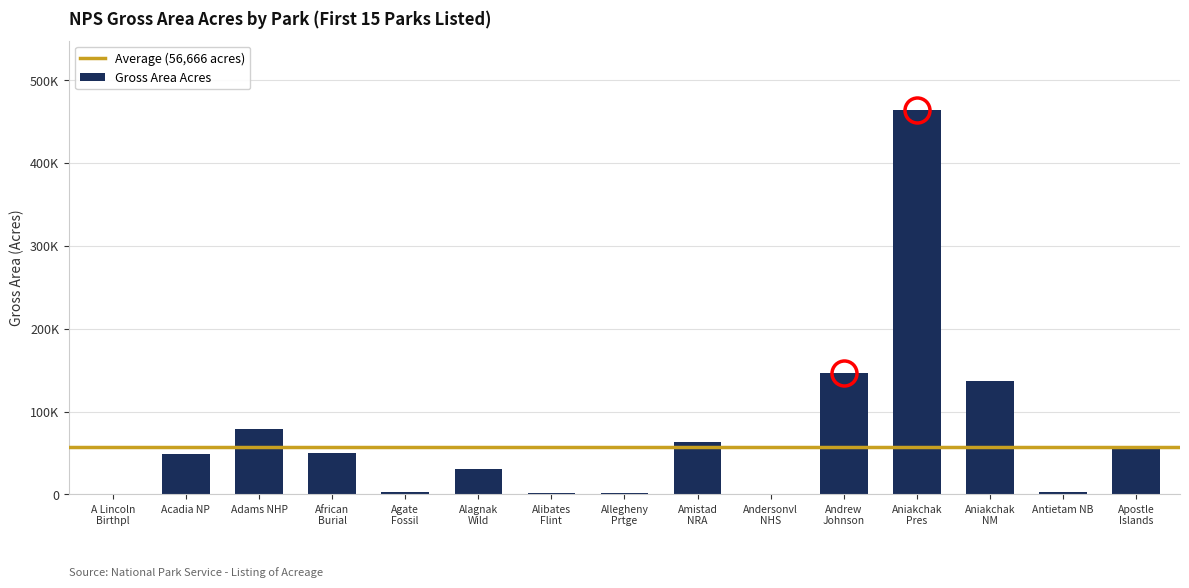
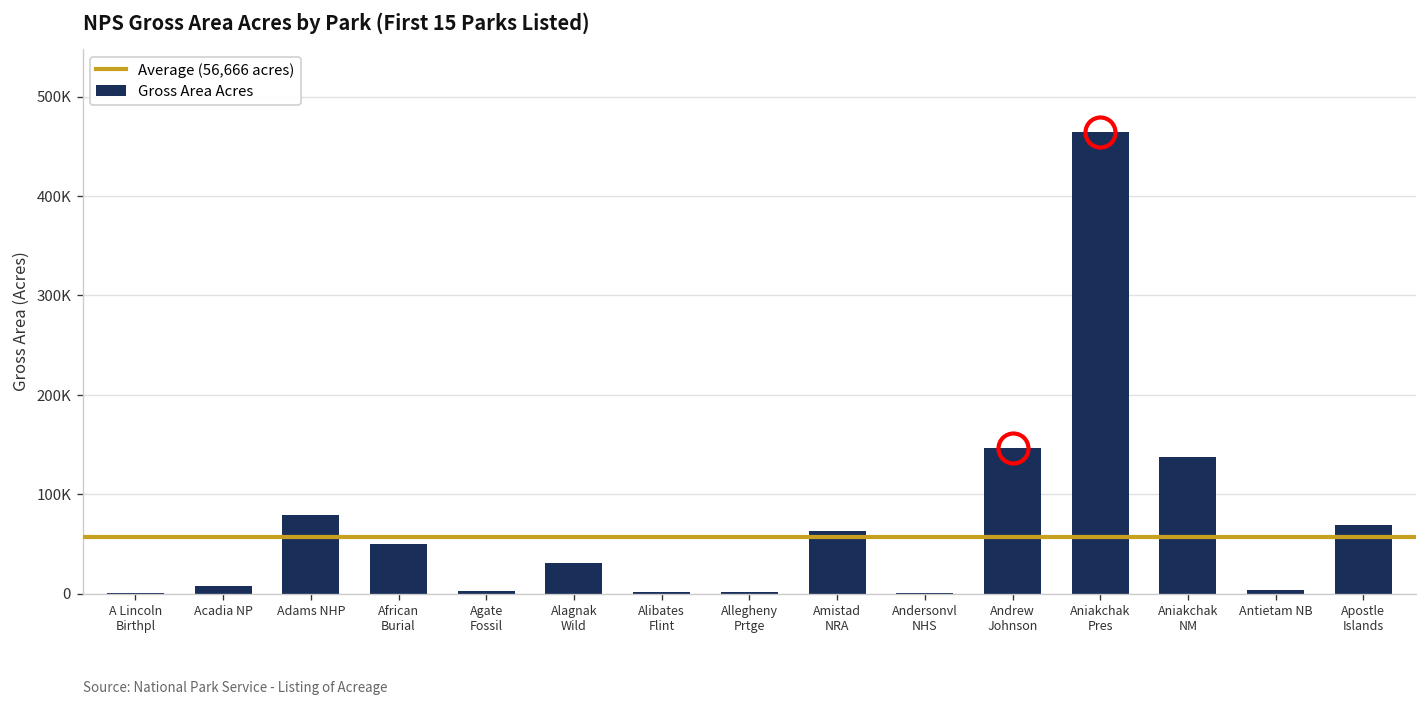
  {
    "Gross Area Acres": {
-     "Acadia NP": 50000,
+     "Acadia NP": 10000,
      "Adams NHP": 80000,
      "African Burial": 50000,
      "Agate Fossil": 0,
      "Alagnak Wild": 30000,
      "Amistad NRA": 60000,
      "Andrew Johnson": 150000,
      "Aniakchak Pres": 460000,
      "Aniakchak NM": 140000,
      "Antietam NB": 0,
-     "Apostle Islands": 60000
+     "Apostle Islands": 70000
    }
  }
